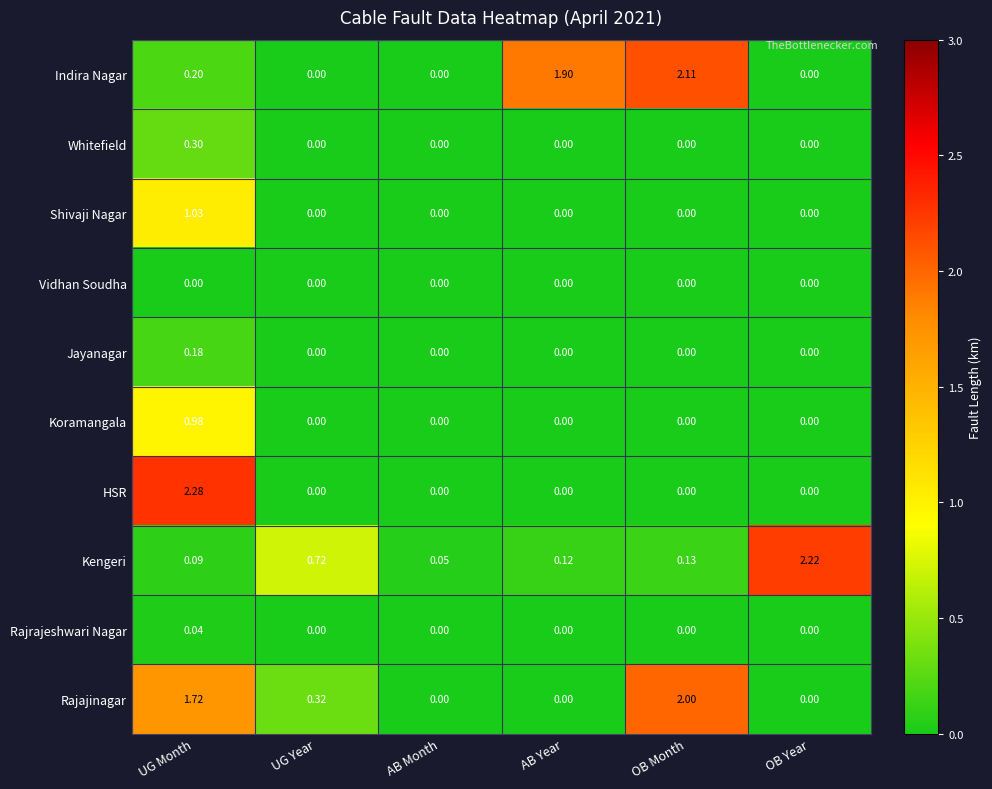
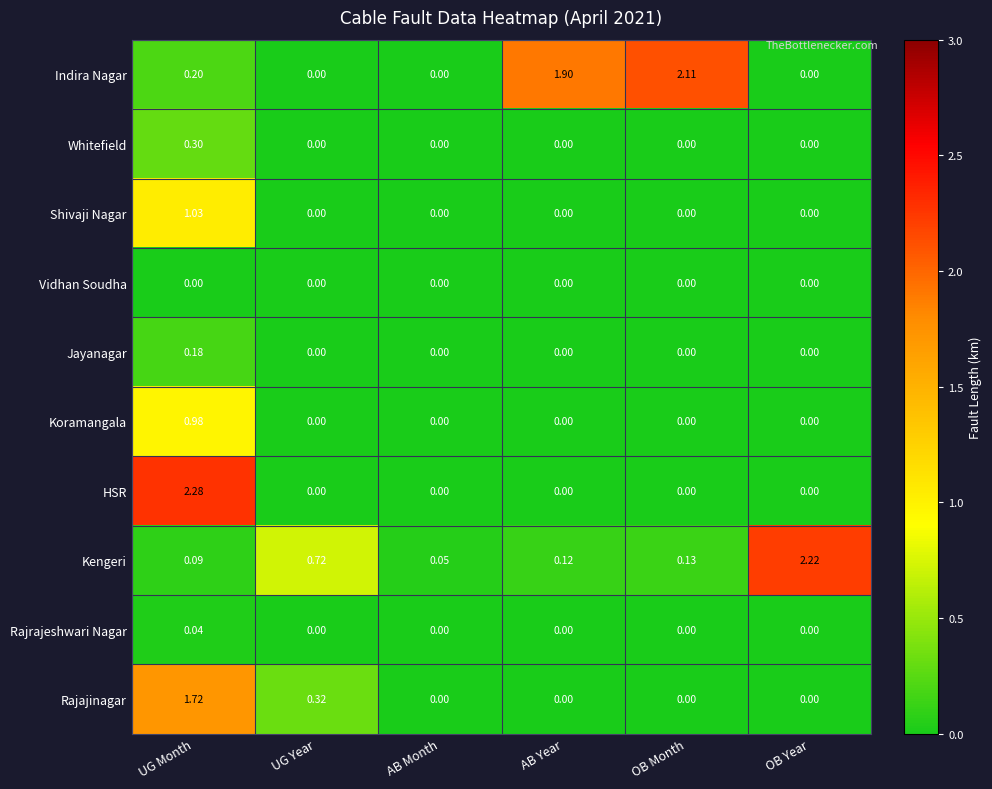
  {
    "Indira Nagar": {
      "UG Month": 0.20,
      "UG Year": 0.00,
      "AB Month": 0.00,
      "AB Year": 1.90,
      "OB Month": 2.11
    },
    "Whitefield": {
      "UG Month": 0.30,
      "UG Year": 0.00,
      "AB Month": 0.00,
      "AB Year": 0.00,
      "OB Month": 0.00,
      "OB Year": 0.00
    },
    "Shivaji Nagar": {
      "UG Month": 1.03,
      "UG Year": 0.00,
      "AB Month": 0.00,
      "AB Year": 0.00,
      "OB Month": 0.00,
      "OB Year": 0.00
    },
    "Vidhan Soudha": {
      "UG Month": 0.00,
      "UG Year": 0.00,
      "AB Month": 0.00,
      "AB Year": 0.00,
      "OB Month": 0.00,
      "OB Year": 0.00
    },
    "Jayanagar": {
      "UG Month": 0.18,
      "UG Year": 0.00,
      "AB Month": 0.00,
      "AB Year": 0.00,
      "OB Month": 0.00,
      "OB Year": 0.00
    },
    "Koramangala": {
      "UG Month": 0.98,
      "UG Year": 0.00,
      "AB Month": 0.00,
      "AB Year": 0.00,
      "OB Month": 0.00,
      "OB Year": 0.00
    },
    "HSR": {
      "UG Month": 2.28,
      "UG Year": 0.00,
      "AB Month": 0.00,
      "AB Year": 0.00,
      "OB Month": 0.00,
      "OB Year": 0.00
    },
    "Kengeri": {
      "UG Month": 0.09,
      "UG Year": 0.72,
      "AB Month": 0.05,
      "AB Year": 0.12,
      "OB Month": 0.13,
      "OB Year": 2.22
    },
    "Rajrajeshwari Nagar": {
      "UG Month": 0.04,
      "UG Year": 0.00,
      "AB Month": 0.00,
      "AB Year": 0.00,
      "OB Month": 0.00,
      "OB Year": 0.00
    },
    "Rajajinagar": {
      "UG Month": 1.72,
      "UG Year": 0.32,
      "AB Month": 0.00,
      "AB Year": 0.00,
-     "OB Month": 2.00,
+     "OB Month": 0.00,
      "OB Year": 0.00
    }
  }
